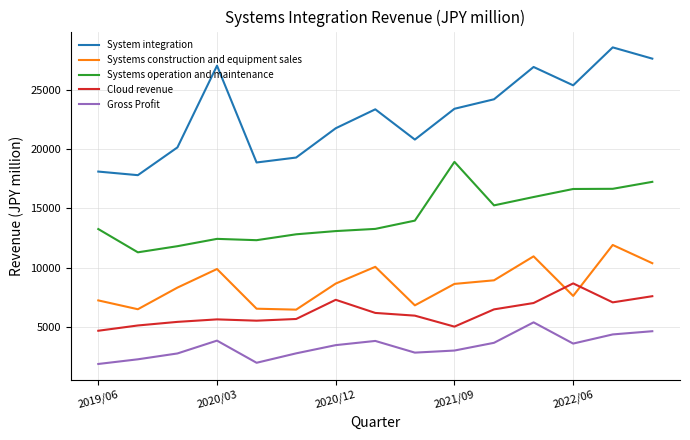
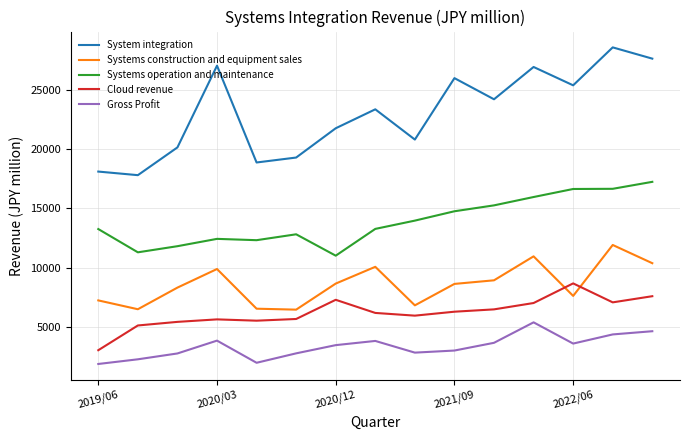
  {
    "System integration": {
      "2019/06": 18100,
      "2020/03": 27000,
      "2020/12": 21800,
-     "2021/09": 23400,
+     "2021/09": 26000,
      "2022/06": 25400
    },
    "Systems construction and equipment sales": {
      "2019/06": 7200,
      "2020/03": 9900,
      "2020/12": 8700,
      "2021/09": 8600,
      "2022/06": 7600
    },
    "Systems operation and maintenance": {
      "2019/06": 13300,
      "2020/03": 12400,
-     "2020/12": 13100,
-     "2021/09": 18900,
+     "2020/12": 11000,
+     "2021/09": 14800,
      "2022/06": 16600
    },
    "Cloud revenue": {
-     "2019/06": 4700,
+     "2019/06": 3100,
      "2020/03": 5600,
      "2020/12": 7300,
-     "2021/09": 5000,
+     "2021/09": 6300,
      "2022/06": 8700
    },
    "Gross Profit": {
      "2019/06": 1900,
      "2020/03": 3900,
      "2020/12": 3500,
      "2021/09": 3000,
      "2022/06": 3600
    }
  }
